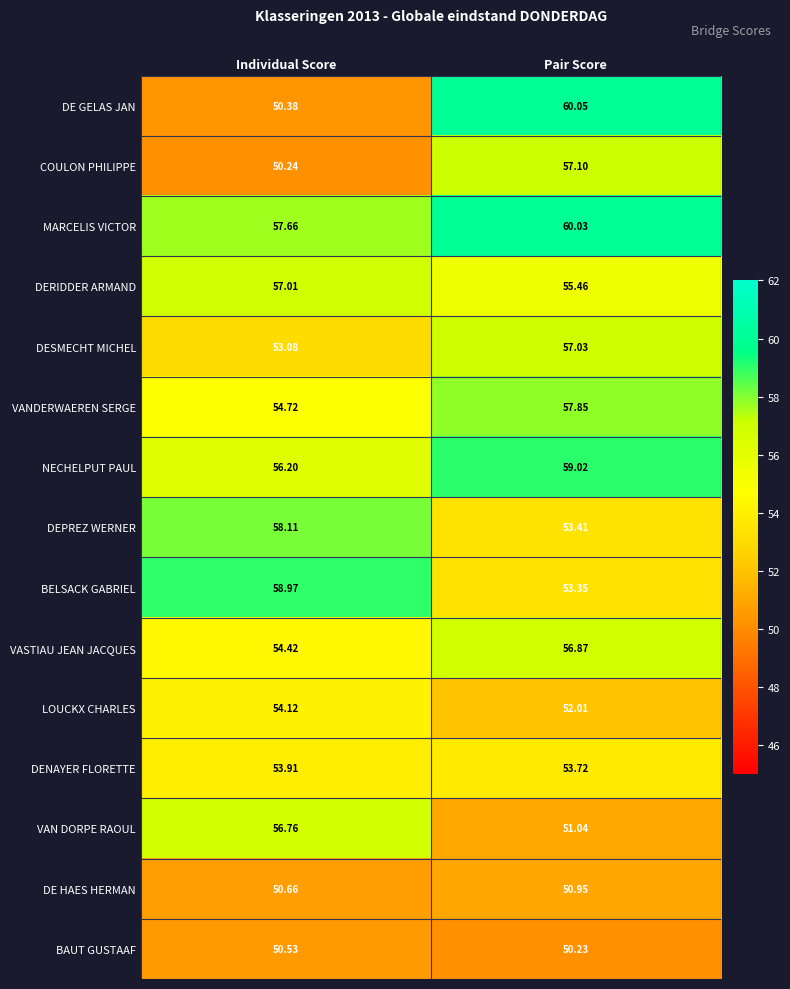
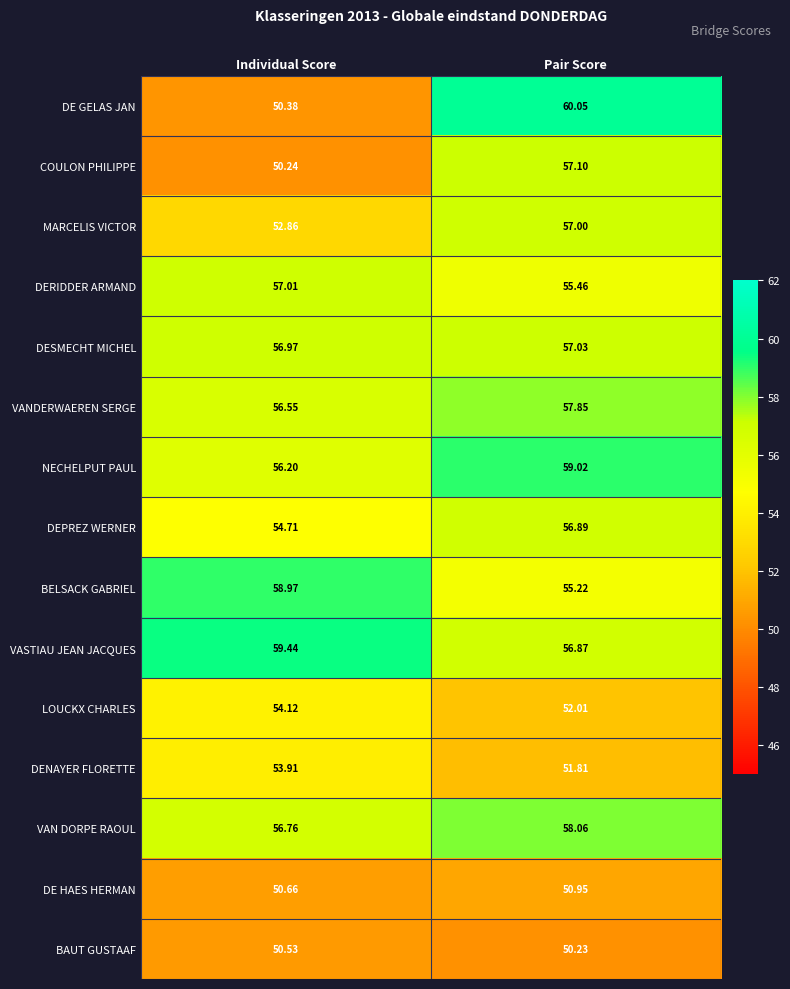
  {
    "DE GELAS JAN": {
      "Individual Score": 50.38,
      "Pair Score": 60.05
    },
    "COULON PHILIPPE": {
      "Individual Score": 50.24,
      "Pair Score": 57.10
    },
    "MARCELIS VICTOR": {
-     "Individual Score": 57.66,
-     "Pair Score": 60.03
+     "Individual Score": 52.86,
+     "Pair Score": 57.00
    },
    "DERIDDER ARMAND": {
      "Individual Score": 57.01,
      "Pair Score": 55.46
    },
    "DESMECHT MICHEL": {
-     "Individual Score": 53.08,
+     "Individual Score": 56.97,
      "Pair Score": 57.03
    },
    "VANDERWAEREN SERGE": {
-     "Individual Score": 54.72,
+     "Individual Score": 56.55,
      "Pair Score": 57.85
    },
    "NECHELPUT PAUL": {
      "Individual Score": 56.20,
      "Pair Score": 59.02
    },
    "DEPREZ WERNER": {
-     "Individual Score": 58.11,
-     "Pair Score": 53.41
+     "Individual Score": 54.71,
+     "Pair Score": 56.89
    },
    "BELSACK GABRIEL": {
      "Individual Score": 58.97,
-     "Pair Score": 53.35
+     "Pair Score": 55.22
    },
    "VASTIAU JEAN JACQUES": {
-     "Individual Score": 54.42,
+     "Individual Score": 59.44,
      "Pair Score": 56.87
    },
    "LOUCKX CHARLES": {
      "Individual Score": 54.12,
      "Pair Score": 52.01
    },
    "DENAYER FLORETTE": {
      "Individual Score": 53.91,
-     "Pair Score": 53.72
+     "Pair Score": 51.81
    },
    "VAN DORPE RAOUL": {
      "Individual Score": 56.76,
-     "Pair Score": 51.04
+     "Pair Score": 58.06
    },
    "DE HAES HERMAN": {
      "Individual Score": 50.66,
      "Pair Score": 50.95
    },
    "BAUT GUSTAAF": {
      "Individual Score": 50.53,
      "Pair Score": 50.23
    }
  }
